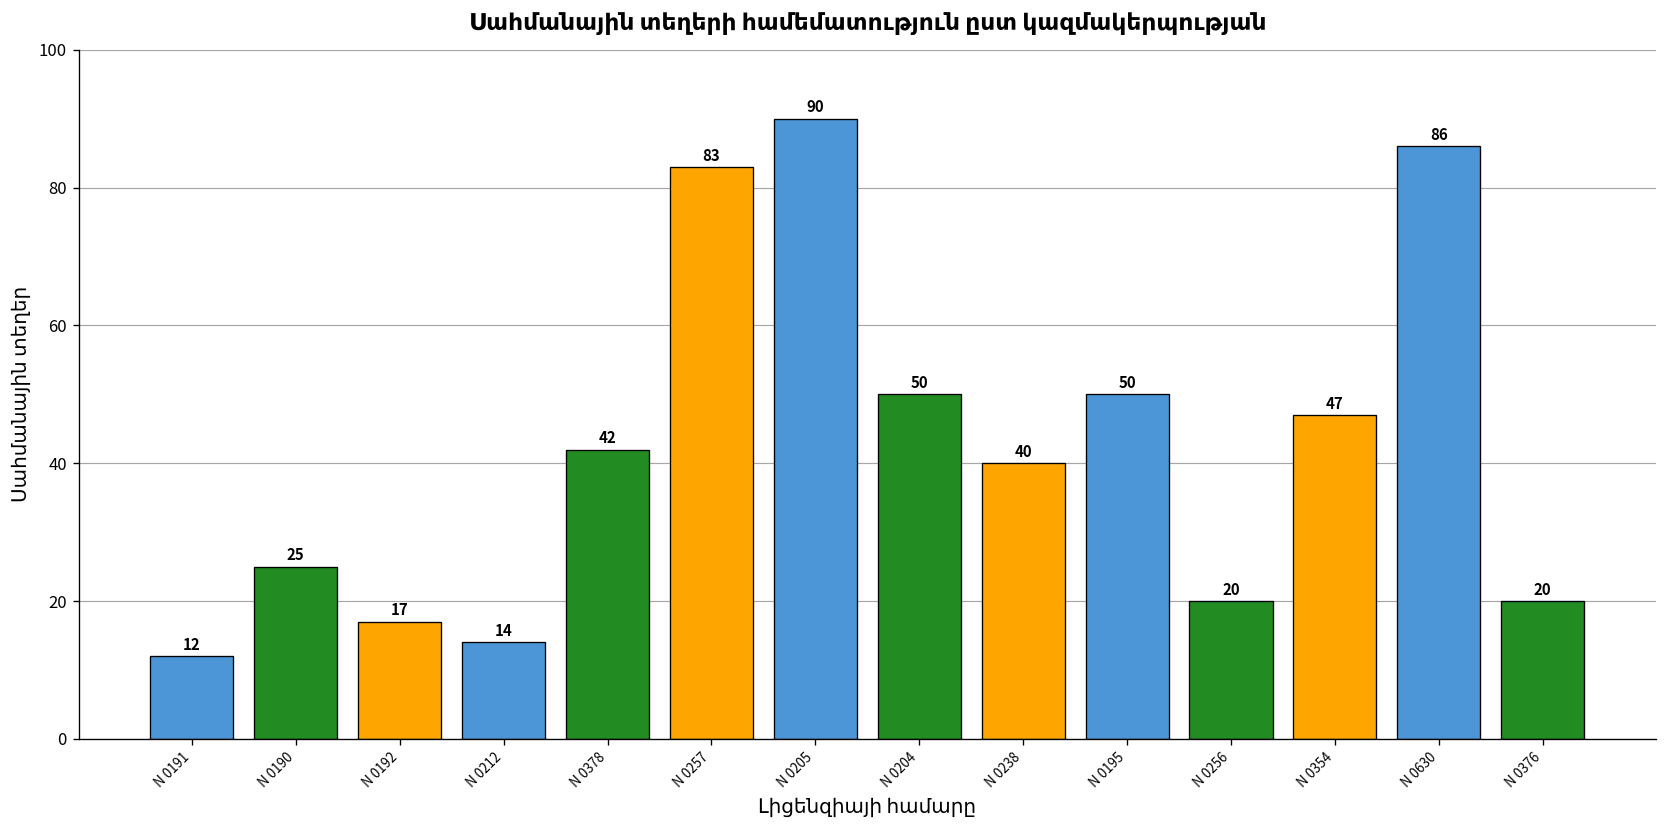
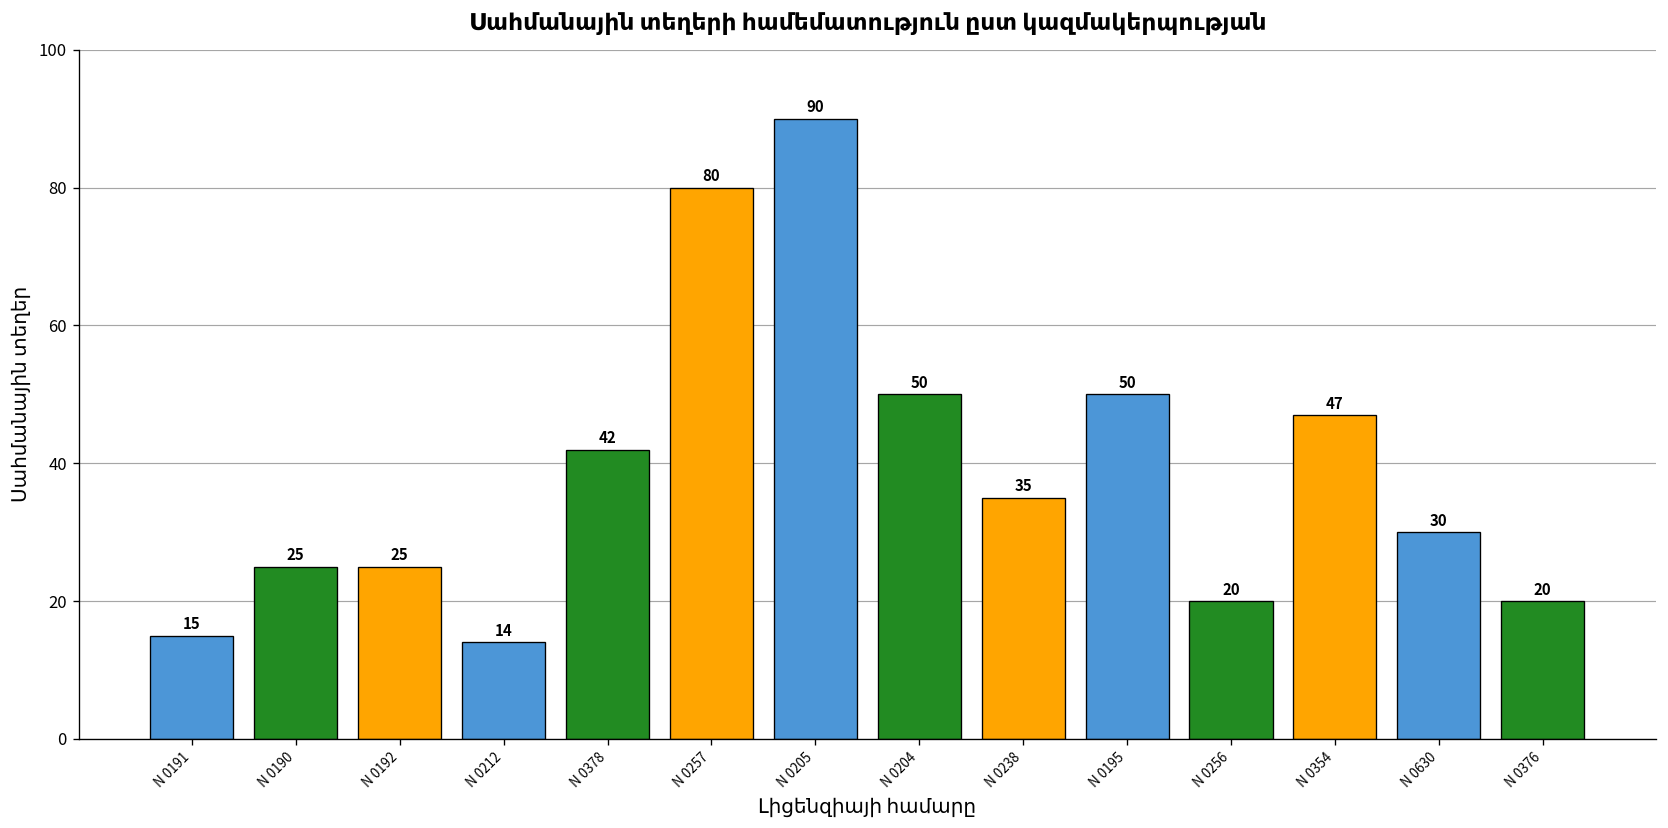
  {
-   "N 0191": 12,
+   "N 0191": 15,
    "N 0190": 25,
-   "N 0192": 17,
+   "N 0192": 25,
    "N 0212": 14,
    "N 0378": 42,
-   "N 0257": 83,
+   "N 0257": 80,
    "N 0205": 90,
    "N 0204": 50,
-   "N 0238": 40,
+   "N 0238": 35,
    "N 0195": 50,
    "N 0256": 20,
    "N 0354": 47,
-   "N 0630": 86,
+   "N 0630": 30,
    "N 0376": 20
  }
